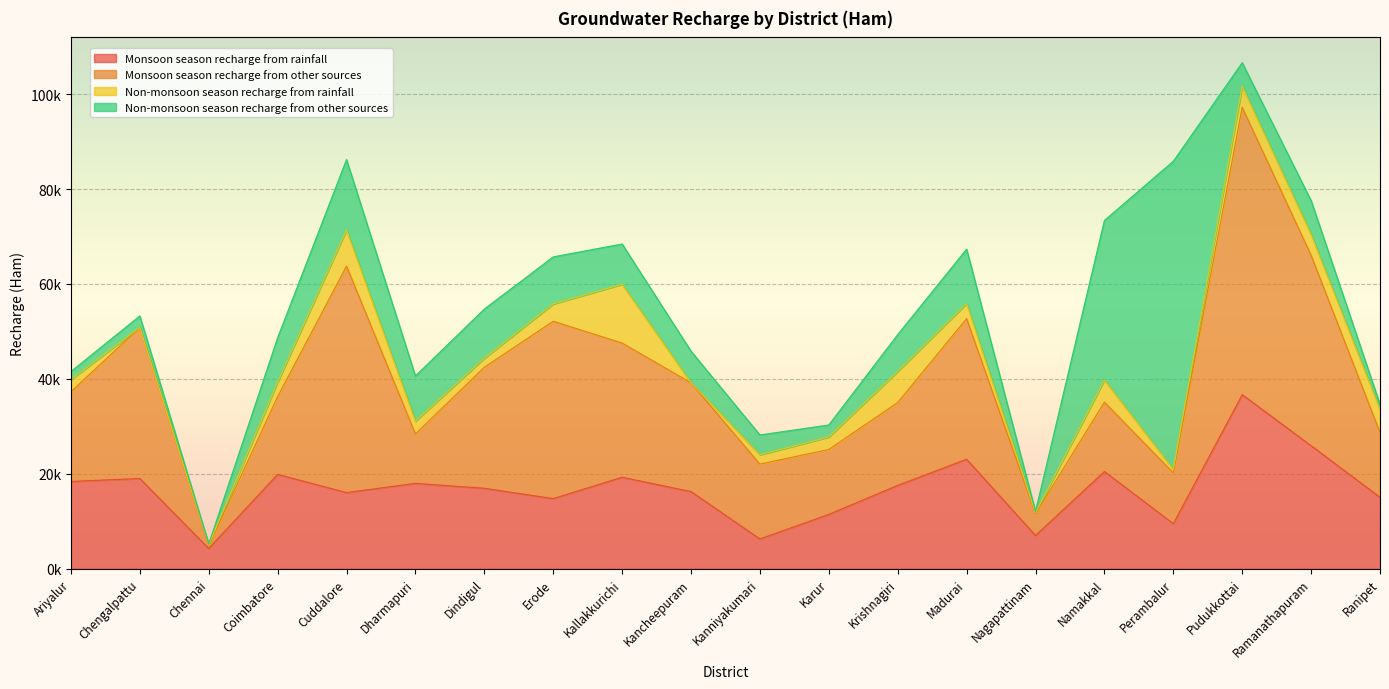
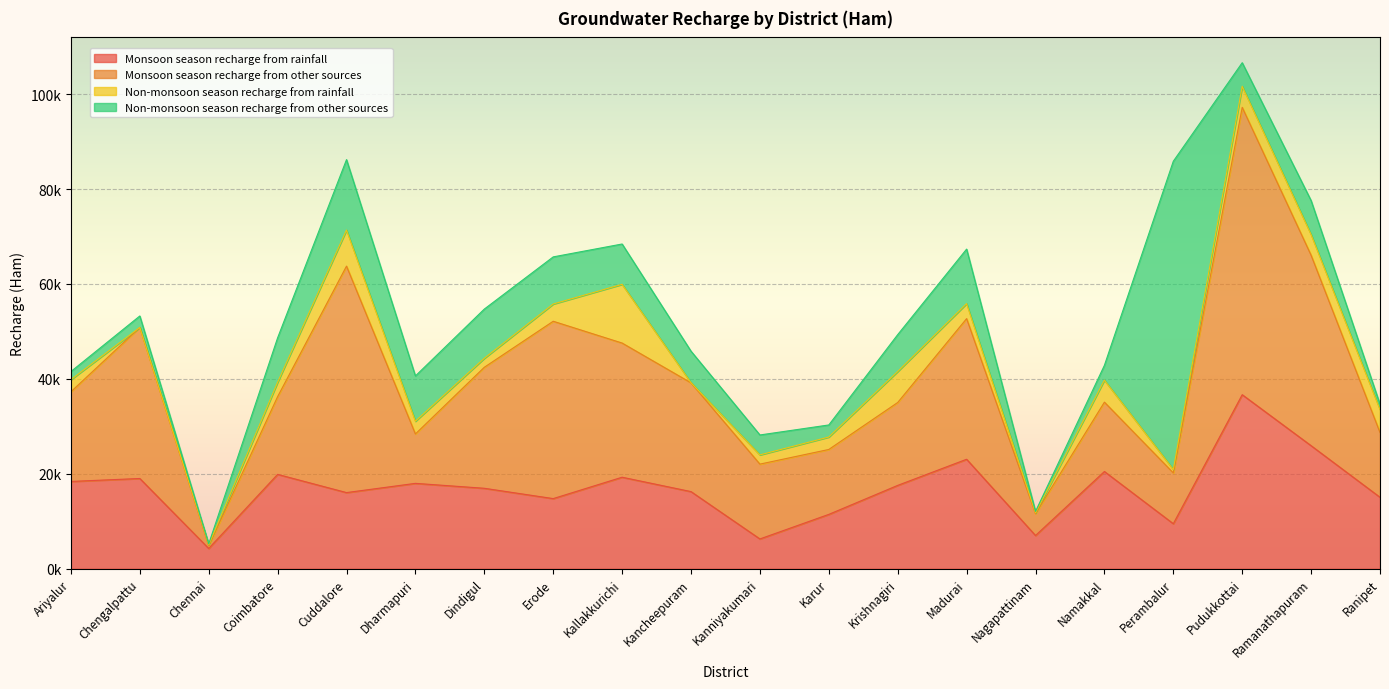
  {
    "Non-monsoon season recharge from rainfall": {
      "Ariyalur": 3000,
      "Coimbatore": 3000,
      "Cuddalore": 8000,
      "Dharmapuri": 3000,
      "Dindigul": 2000,
      "Erode": 4000,
      "Kallakkurichi": 12000,
      "Kanniyakumari": 2000,
      "Karur": 3000,
      "Krishnagiri": 7000,
      "Madurai": 3000,
      "Namakkal": 5000,
      "Perambalur": 1000,
      "Pudukkottai": 4000,
      "Ramanathapuram": 4000,
      "Ranipet": 5000
    },
    "Non-monsoon season recharge from other sources": {
      "Ariyalur": 2000,
      "Chengalpattu": 2000,
      "Coimbatore": 9000,
      "Cuddalore": 15000,
      "Dharmapuri": 10000,
      "Dindigul": 10000,
      "Erode": 10000,
      "Kallakkurichi": 8000,
      "Kancheepuram": 7000,
      "Kanniyakumari": 4000,
      "Karur": 3000,
      "Krishnagiri": 8000,
      "Madurai": 11000,
-     "Namakkal": 34000,
+     "Namakkal": 3000,
      "Perambalur": 65000,
      "Pudukkottai": 5000,
      "Ramanathapuram": 7000,
      "Ranipet": 1000
    }
  }
